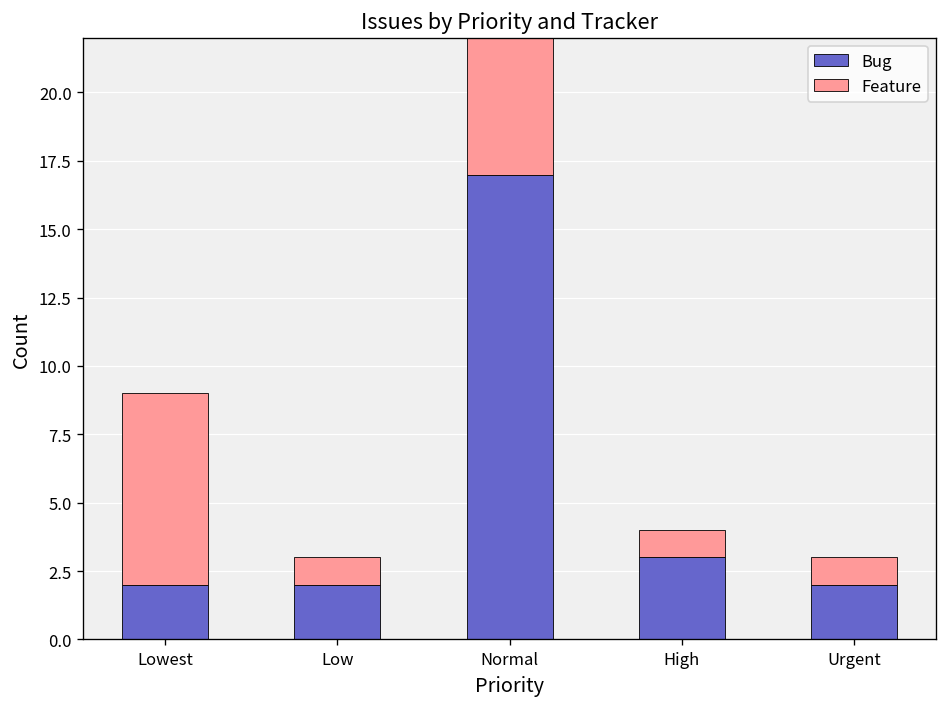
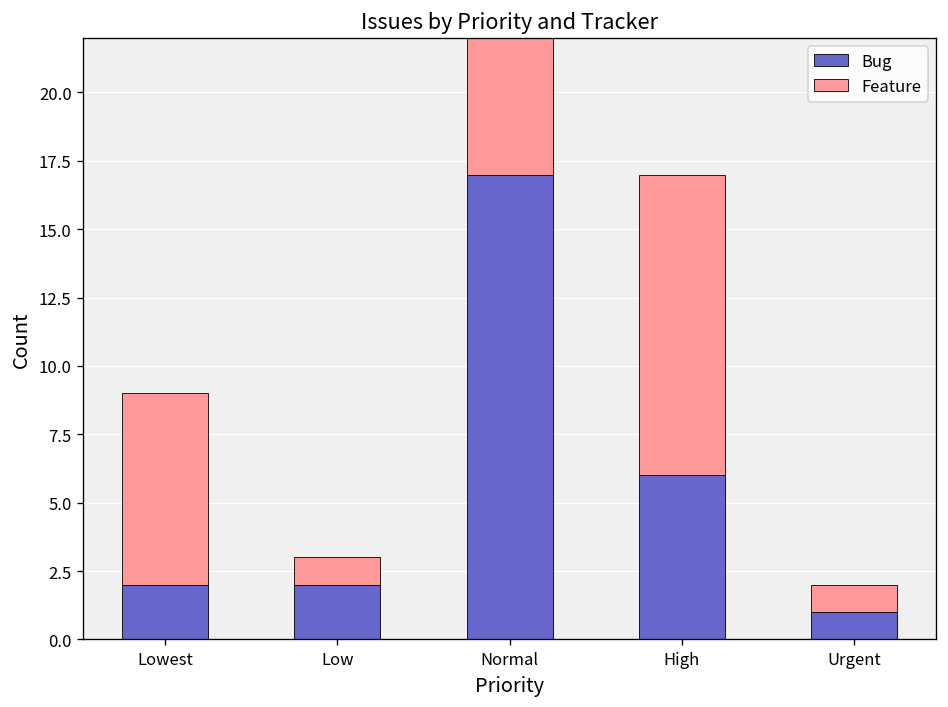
  {
    "Bug": {
      "Lowest": 2,
      "Low": 2,
      "Normal": 17,
-     "High": 3,
-     "Urgent": 2
+     "High": 6,
+     "Urgent": 1
    },
    "Feature": {
      "Lowest": 7,
      "Low": 1,
      "Normal": 5,
-     "High": 1,
+     "High": 11,
      "Urgent": 1
    }
  }
